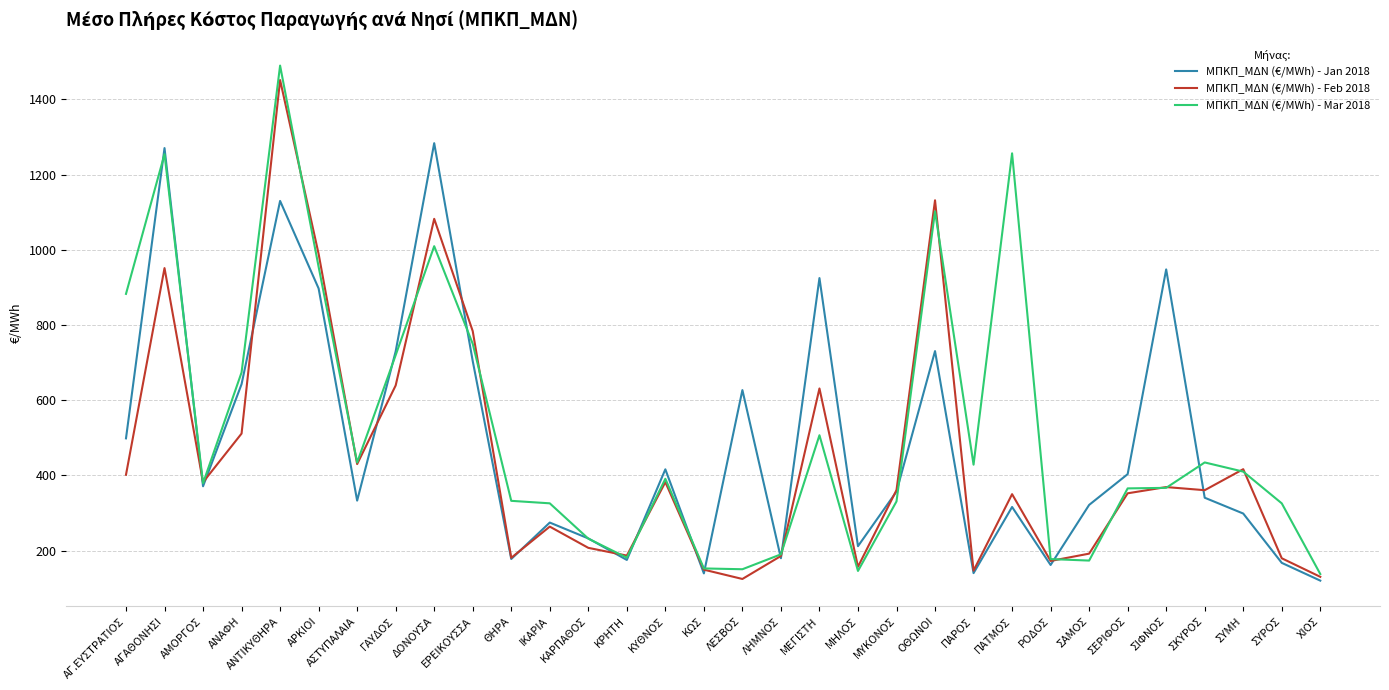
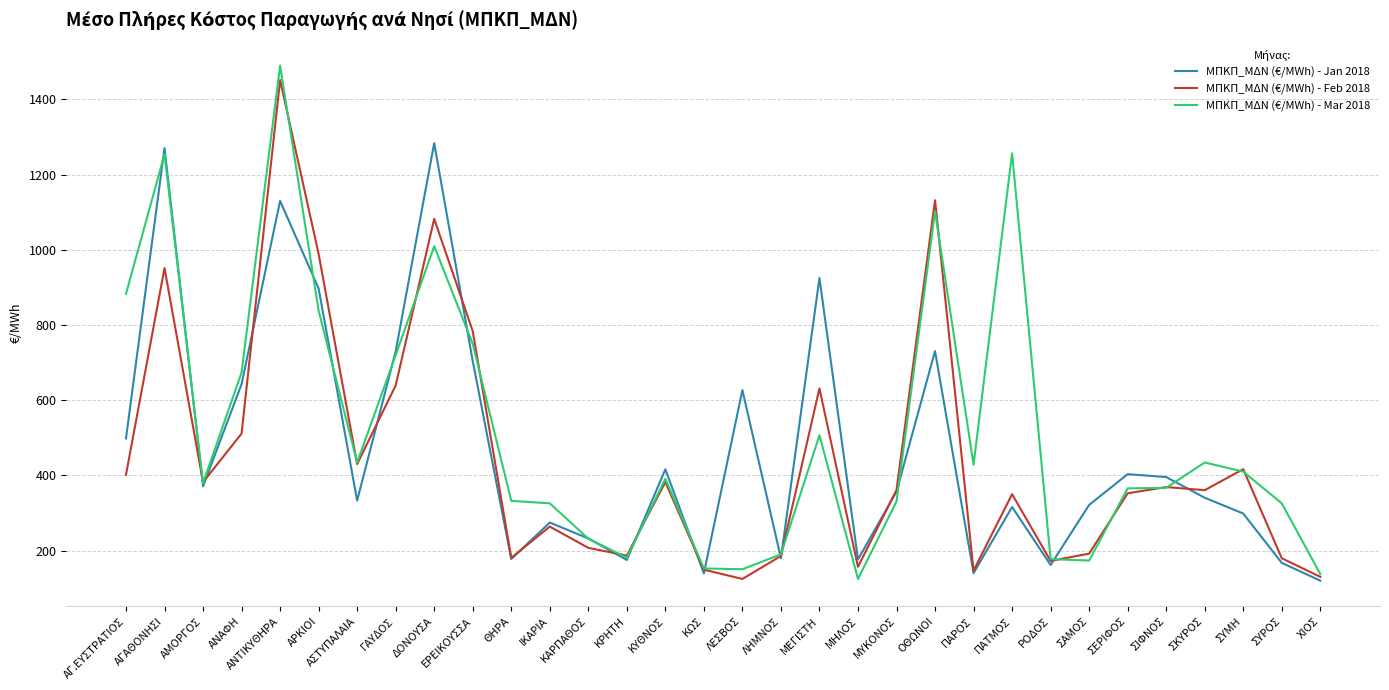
  {
    "ΜΠΚΠ_ΜΔΝ (€/MWh) - Jan 2018": {
      "ΑΓ.ΕΥΣΤΡΑΤΙΟΣ": 500,
      "ΑΓΑΘΟΝΗΣΙ": 1270,
      "ΑΜΟΡΓΟΣ": 370,
      "ΑΝΑΦΗ": 640,
      "ΑΝΤΙΚΥΘΗΡΑ": 1130,
      "ΑΡΚΙΟΙ": 900,
      "ΑΣΤΥΠΑΛΑΙΑ": 330,
      "ΓΑΥΔΟΣ": 730,
      "ΔΟΝΟΥΣΑ": 1280,
      "ΕΡΕΙΚΟΥΣΣΑ": 700,
      "ΙΚΑΡΙΑ": 270,
      "ΚΥΘΝΟΣ": 420,
      "ΚΩΣ": 140,
      "ΛΕΣΒΟΣ": 630,
      "ΜΕΓΙΣΤΗ": 920,
-     "ΜΗΛΟΣ": 210,
+     "ΜΗΛΟΣ": 180,
      "ΟΘΩΝΟΙ": 730,
      "ΠΑΤΜΟΣ": 320,
      "ΡΟΔΟΣ": 160,
      "ΣΑΜΟΣ": 320,
      "ΣΕΡΙΦΟΣ": 400,
-     "ΣΙΦΝΟΣ": 950,
+     "ΣΙΦΝΟΣ": 400,
      "ΣΚΥΡΟΣ": 340,
      "ΣΥΜΗ": 300,
      "ΣΥΡΟΣ": 170,
      "ΧΙΟΣ": 120
    },
    "ΜΠΚΠ_ΜΔΝ (€/MWh) - Feb 2018": {
      "ΑΓ.ΕΥΣΤΡΑΤΙΟΣ": 400,
      "ΑΓΑΘΟΝΗΣΙ": 950,
      "ΑΝΑΦΗ": 510,
      "ΑΝΤΙΚΥΘΗΡΑ": 1450,
      "ΑΡΚΙΟΙ": 990,
      "ΓΑΥΔΟΣ": 640,
      "ΔΟΝΟΥΣΑ": 1080,
      "ΕΡΕΙΚΟΥΣΣΑ": 780,
      "ΙΚΑΡΙΑ": 260,
      "ΚΑΡΠΑΘΟΣ": 210,
      "ΚΥΘΝΟΣ": 380,
      "ΛΕΣΒΟΣ": 120,
      "ΜΕΓΙΣΤΗ": 630,
      "ΜΗΛΟΣ": 160,
      "ΟΘΩΝΟΙ": 1130,
      "ΠΑΤΜΟΣ": 350,
      "ΣΑΜΟΣ": 190,
      "ΣΕΡΙΦΟΣ": 350,
      "ΣΚΥΡΟΣ": 360,
      "ΣΥΡΟΣ": 180,
      "ΧΙΟΣ": 130
    },
    "ΜΠΚΠ_ΜΔΝ (€/MWh) - Mar 2018": {
      "ΑΓ.ΕΥΣΤΡΑΤΙΟΣ": 880,
      "ΑΓΑΘΟΝΗΣΙ": 1250,
      "ΑΝΑΦΗ": 670,
      "ΑΝΤΙΚΥΘΗΡΑ": 1490,
-     "ΑΡΚΙΟΙ": 950,
+     "ΑΡΚΙΟΙ": 840,
      "ΓΑΥΔΟΣ": 720,
      "ΔΟΝΟΥΣΑ": 1010,
      "ΕΡΕΙΚΟΥΣΣΑ": 750,
      "ΘΗΡΑ": 330,
      "ΙΚΑΡΙΑ": 330,
      "ΚΥΘΝΟΣ": 390,
      "ΛΕΣΒΟΣ": 150,
      "ΜΕΓΙΣΤΗ": 510,
-     "ΜΗΛΟΣ": 150,
+     "ΜΗΛΟΣ": 120,
      "ΜΥΚΟΝΟΣ": 330,
      "ΟΘΩΝΟΙ": 1100,
      "ΠΑΡΟΣ": 430,
      "ΠΑΤΜΟΣ": 1260,
      "ΣΑΜΟΣ": 170,
      "ΣΕΡΙΦΟΣ": 370,
      "ΣΚΥΡΟΣ": 430,
      "ΣΥΡΟΣ": 330,
      "ΧΙΟΣ": 140
    }
  }
